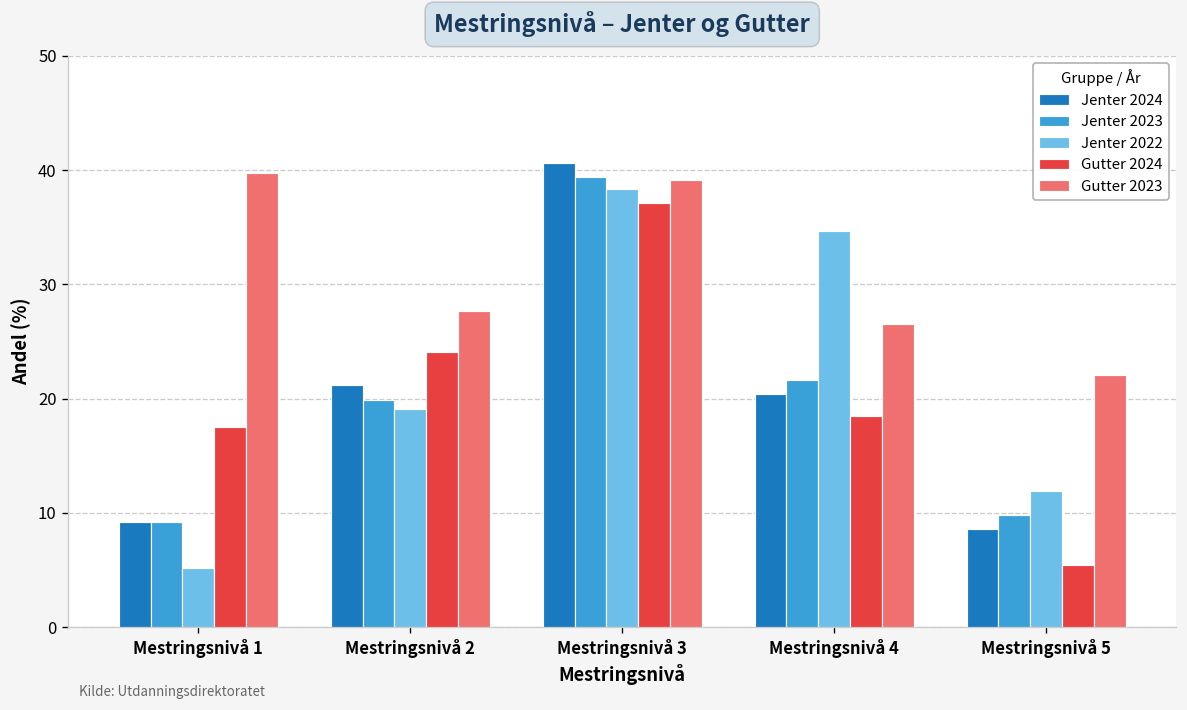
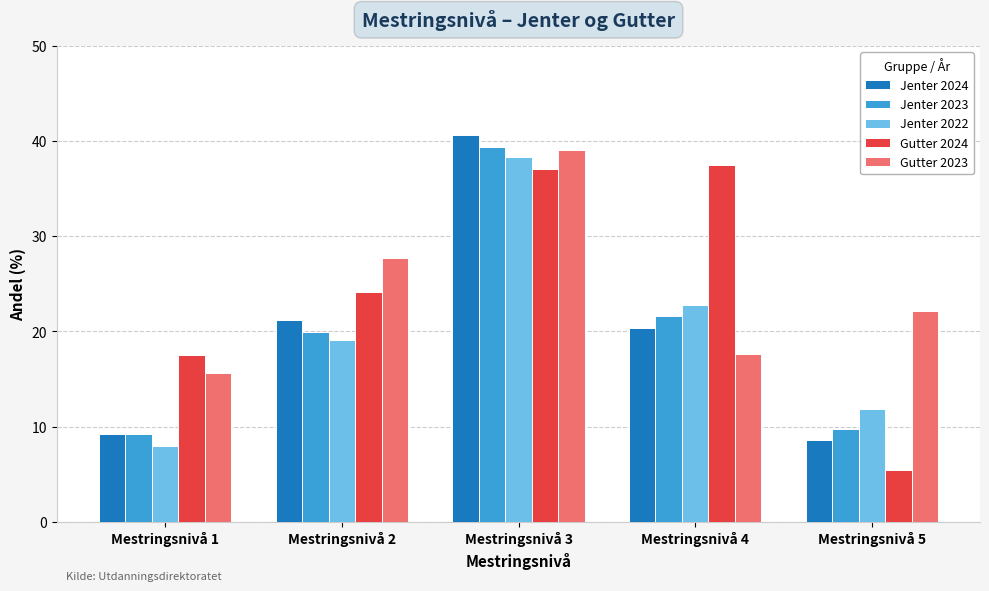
  {
    "Jenter 2022": {
-     "Mestringsnivå 1": 5,
+     "Mestringsnivå 1": 8,
      "Mestringsnivå 2": 19,
      "Mestringsnivå 3": 38,
-     "Mestringsnivå 4": 35,
+     "Mestringsnivå 4": 23,
      "Mestringsnivå 5": 12
    },
    "Gutter 2024": {
      "Mestringsnivå 1": 18,
      "Mestringsnivå 2": 24,
      "Mestringsnivå 3": 37,
-     "Mestringsnivå 4": 19,
+     "Mestringsnivå 4": 38,
      "Mestringsnivå 5": 5
    },
    "Gutter 2023": {
-     "Mestringsnivå 1": 40,
+     "Mestringsnivå 1": 16,
      "Mestringsnivå 2": 28,
      "Mestringsnivå 3": 39,
-     "Mestringsnivå 4": 27,
+     "Mestringsnivå 4": 18,
      "Mestringsnivå 5": 22
    }
  }
